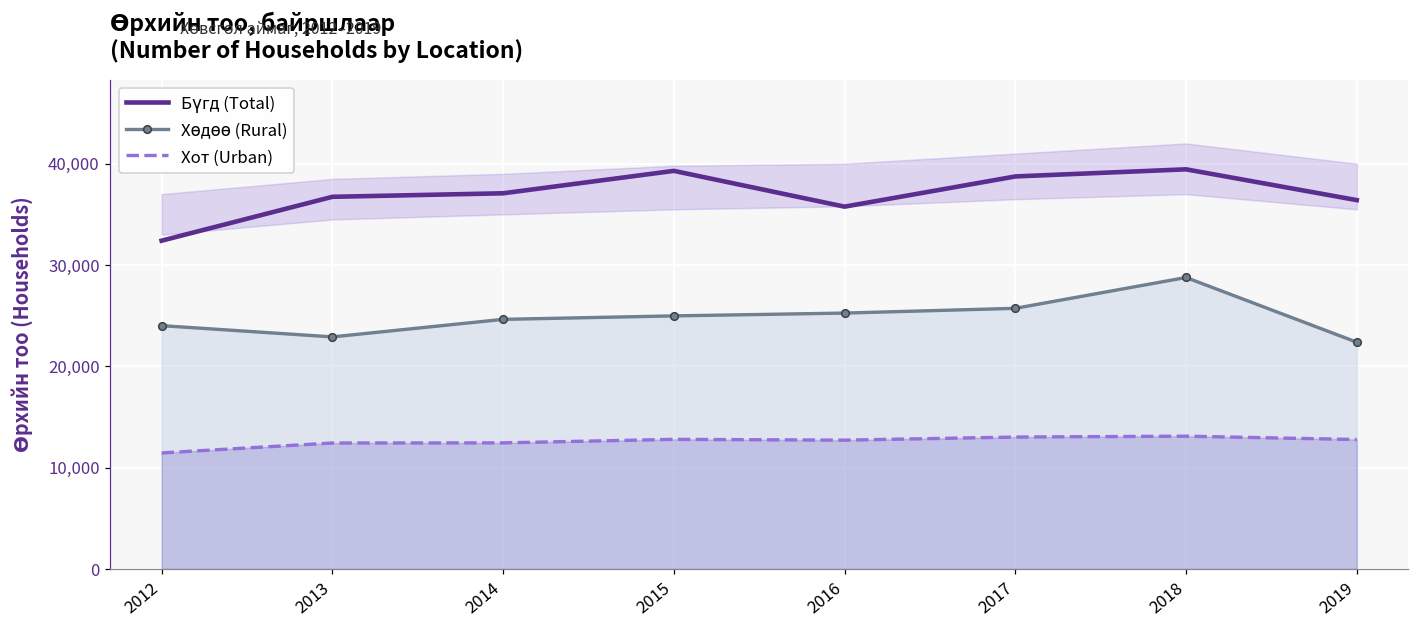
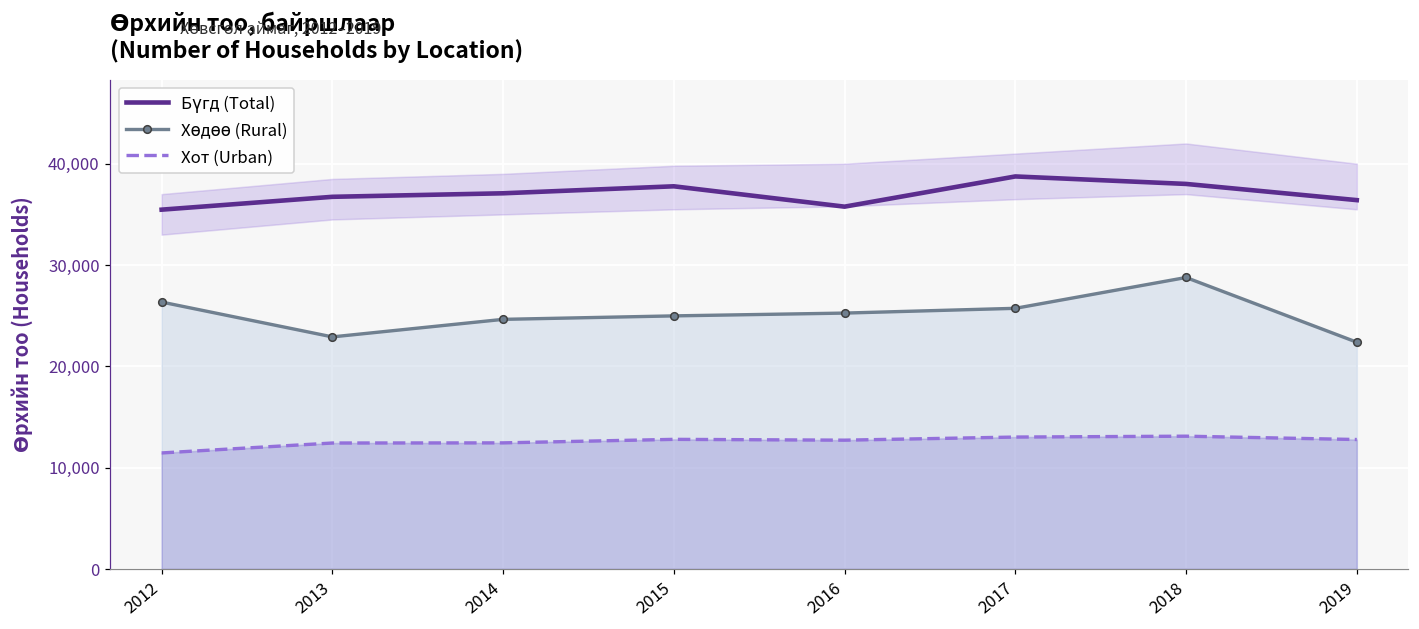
  {
    "Бүгд (Total)": {
-     "2012": "32,000",
+     "2012": "35,000",
      "2013": "37,000",
      "2014": "37,000",
-     "2015": "39,000",
+     "2015": "38,000",
      "2016": "36,000",
      "2017": "39,000",
-     "2018": "39,000",
+     "2018": "38,000",
      "2019": "36,000"
    },
    "Хөдөө (Rural)": {
-     "2012": "24,000",
+     "2012": "26,000",
      "2013": "23,000",
      "2014": "25,000",
      "2015": "25,000",
      "2016": "25,000",
      "2017": "26,000",
      "2018": "29,000",
      "2019": "22,000"
    }
  }
